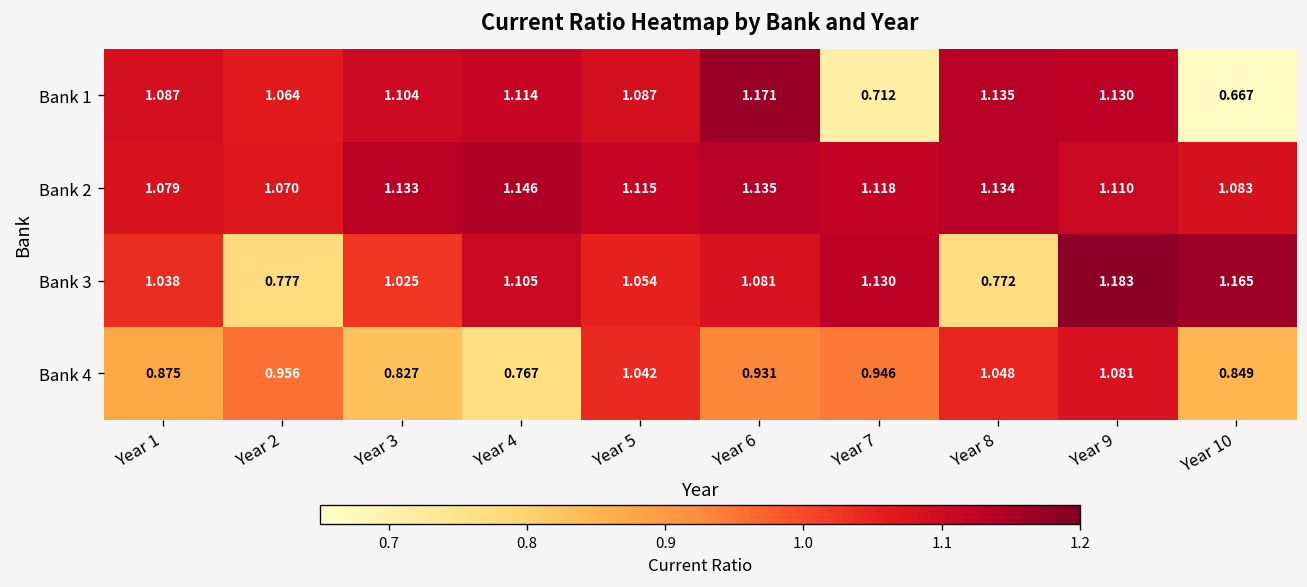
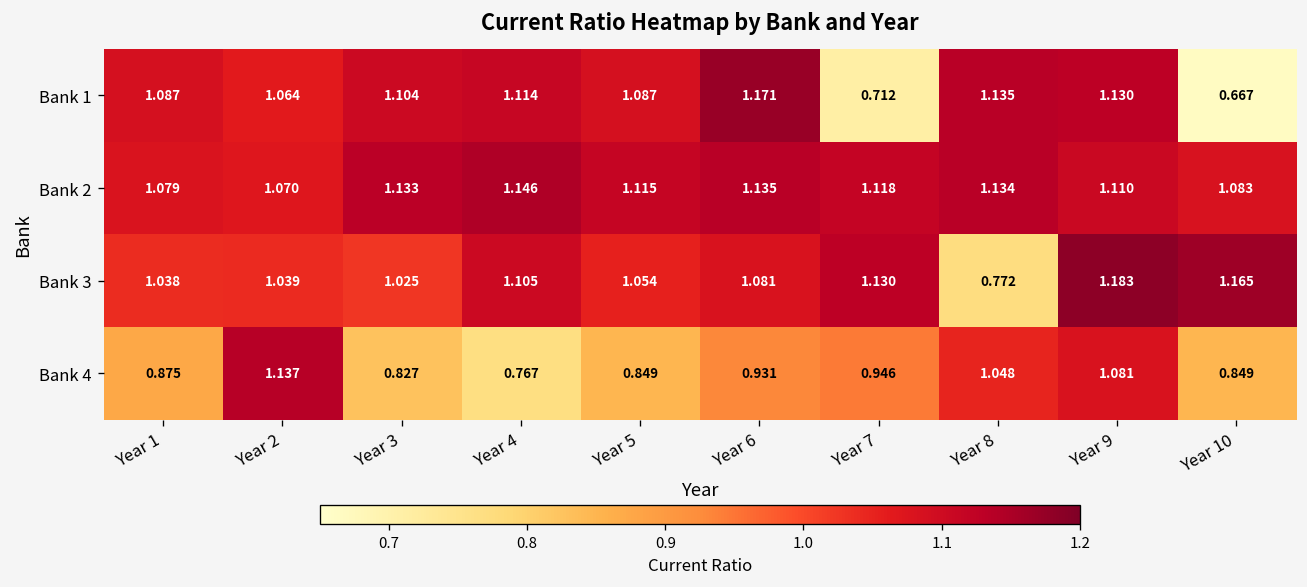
  {
    "Bank 1": {
      "Year 1": 1.087,
      "Year 2": 1.064,
      "Year 3": 1.104,
      "Year 4": 1.114,
      "Year 5": 1.087,
      "Year 6": 1.171,
      "Year 7": 0.712,
      "Year 8": 1.135,
      "Year 9": 1.130,
      "Year 10": 0.667
    },
    "Bank 2": {
      "Year 1": 1.079,
      "Year 2": 1.070,
      "Year 3": 1.133,
      "Year 4": 1.146,
      "Year 5": 1.115,
      "Year 6": 1.135,
      "Year 7": 1.118,
      "Year 8": 1.134,
      "Year 9": 1.110,
      "Year 10": 1.083
    },
    "Bank 3": {
      "Year 1": 1.038,
-     "Year 2": 0.777,
+     "Year 2": 1.039,
      "Year 3": 1.025,
      "Year 4": 1.105,
      "Year 5": 1.054,
      "Year 6": 1.081,
      "Year 7": 1.130,
      "Year 8": 0.772,
      "Year 9": 1.183,
      "Year 10": 1.165
    },
    "Bank 4": {
      "Year 1": 0.875,
-     "Year 2": 0.956,
+     "Year 2": 1.137,
      "Year 3": 0.827,
      "Year 4": 0.767,
-     "Year 5": 1.042,
+     "Year 5": 0.849,
      "Year 6": 0.931,
      "Year 7": 0.946,
      "Year 8": 1.048,
      "Year 9": 1.081,
      "Year 10": 0.849
    }
  }
